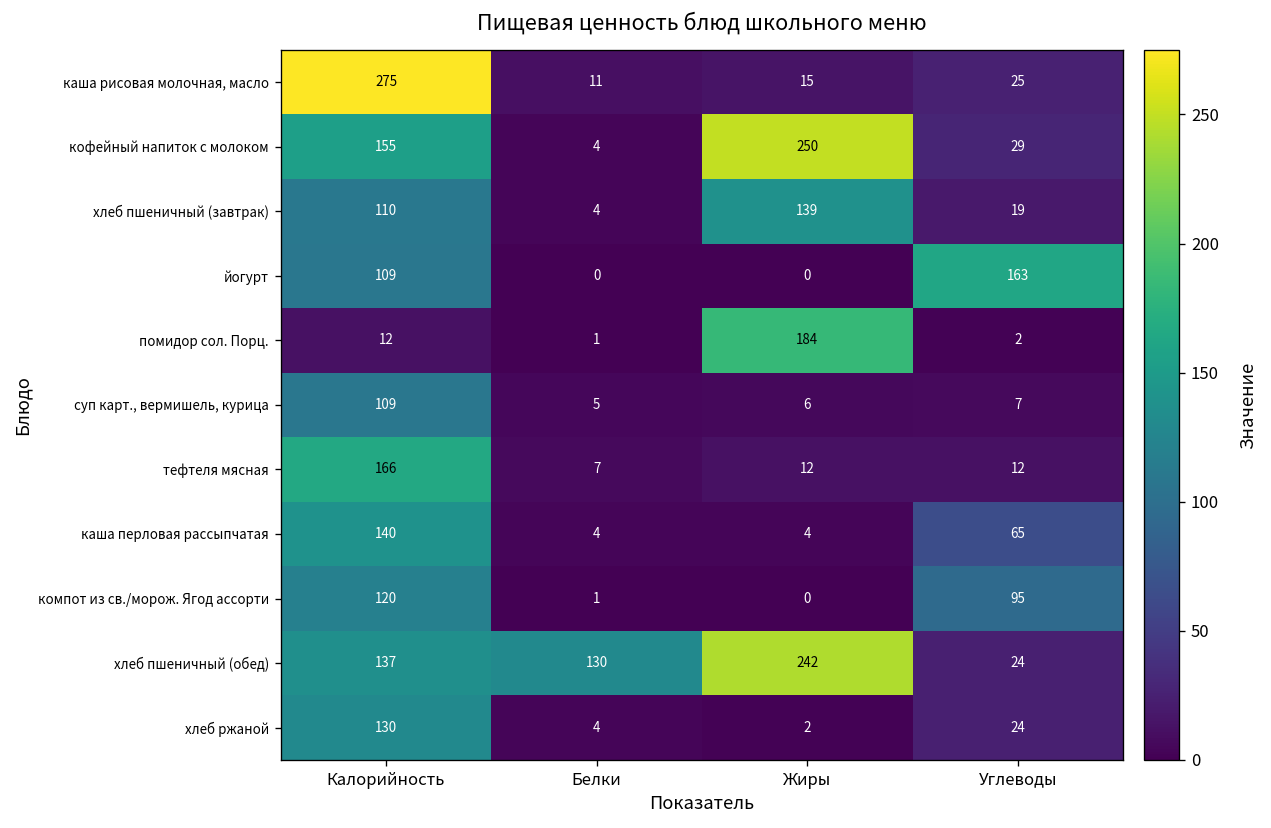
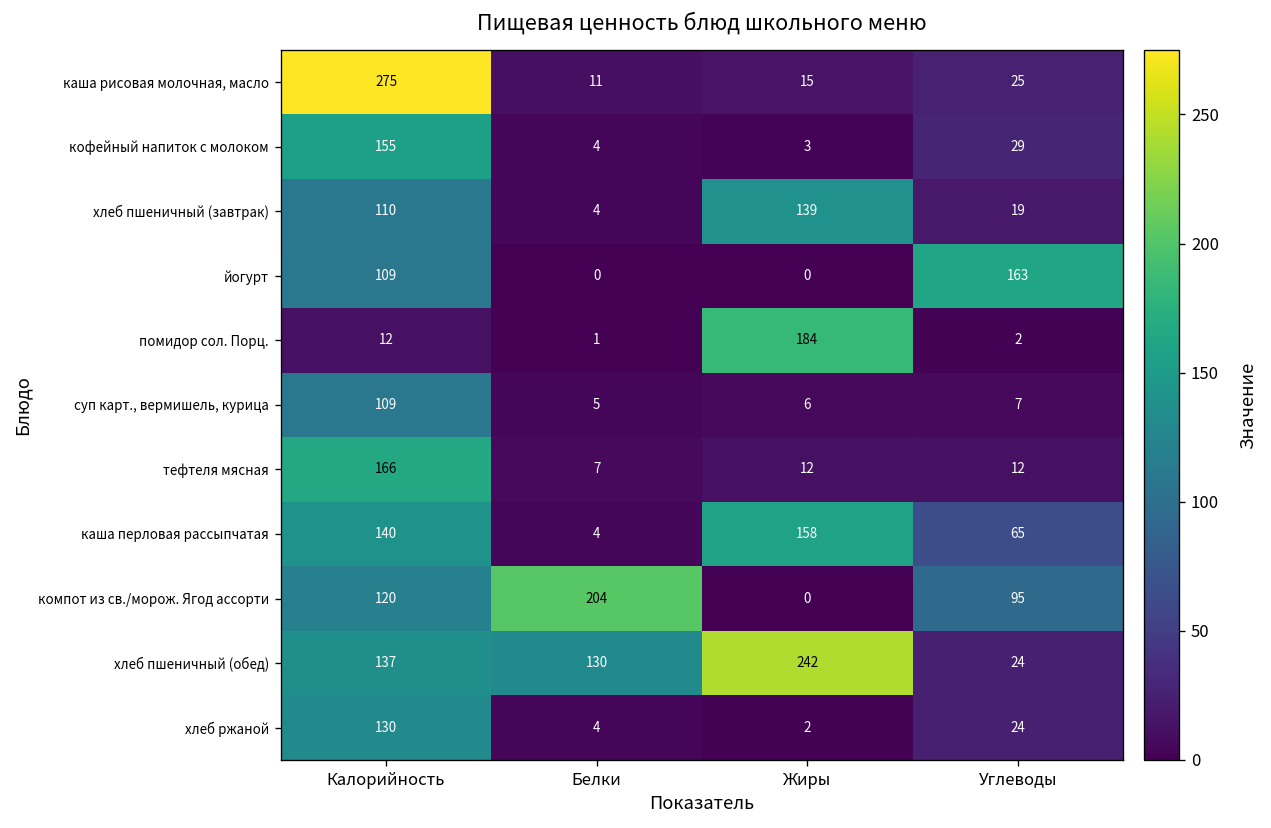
  {
    "каша рисовая молочная, масло": {
      "Калорийность": 275,
      "Белки": 11,
      "Жиры": 15,
      "Углеводы": 25
    },
    "кофейный напиток с молоком": {
      "Калорийность": 155,
      "Белки": 4,
-     "Жиры": 250,
+     "Жиры": 3,
      "Углеводы": 29
    },
    "хлеб пшеничный (завтрак)": {
      "Калорийность": 110,
      "Белки": 4,
      "Жиры": 139,
      "Углеводы": 19
    },
    "йогурт": {
      "Калорийность": 109,
      "Белки": 0,
      "Жиры": 0,
      "Углеводы": 163
    },
    "помидор сол. Порц.": {
      "Калорийность": 12,
      "Белки": 1,
      "Жиры": 184,
      "Углеводы": 2
    },
    "суп карт., вермишель, курица": {
      "Калорийность": 109,
      "Белки": 5,
      "Жиры": 6,
      "Углеводы": 7
    },
    "тефтеля мясная": {
      "Калорийность": 166,
      "Белки": 7,
      "Жиры": 12,
      "Углеводы": 12
    },
    "каша перловая рассыпчатая": {
      "Калорийность": 140,
      "Белки": 4,
-     "Жиры": 4,
+     "Жиры": 158,
      "Углеводы": 65
    },
    "компот из св./морож. Ягод ассорти": {
      "Калорийность": 120,
-     "Белки": 1,
+     "Белки": 204,
      "Жиры": 0,
      "Углеводы": 95
    },
    "хлеб пшеничный (обед)": {
      "Калорийность": 137,
      "Белки": 130,
      "Жиры": 242,
      "Углеводы": 24
    },
    "хлеб ржаной": {
      "Калорийность": 130,
      "Белки": 4,
      "Жиры": 2,
      "Углеводы": 24
    }
  }
